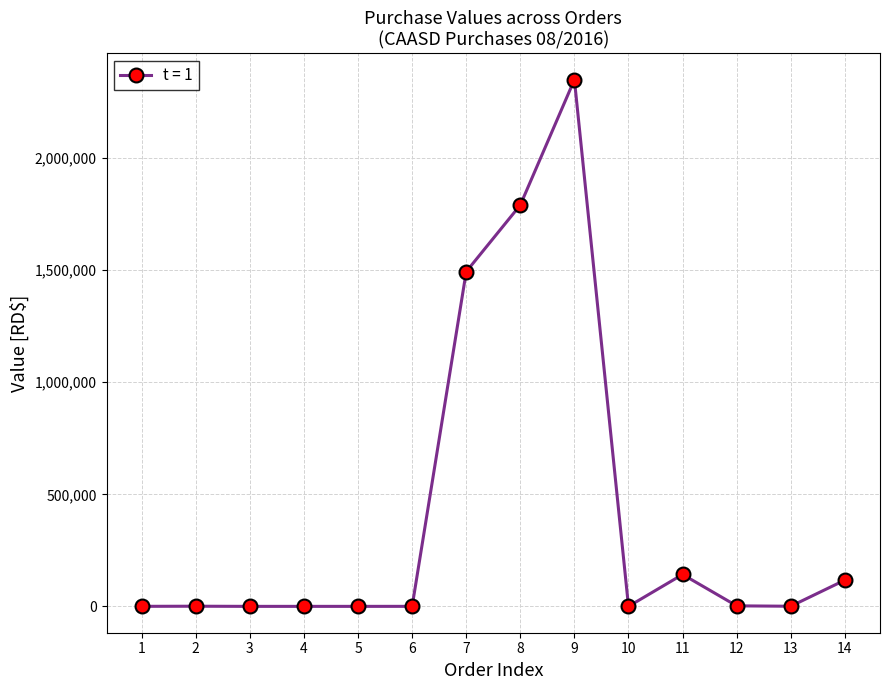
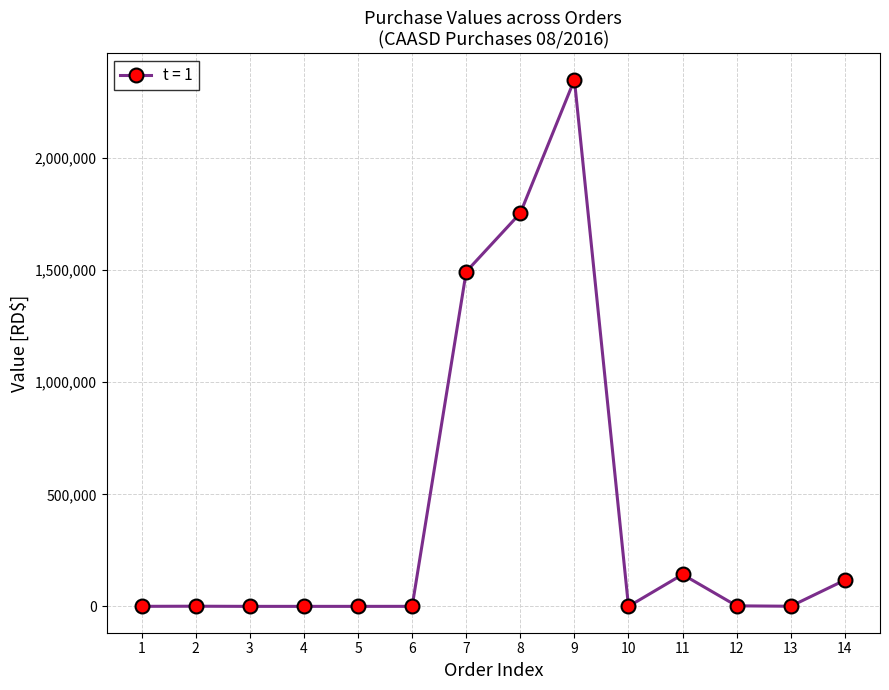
  {
    "1": "0",
    "2": "0",
    "3": "0",
    "4": "0",
    "5": "0",
    "6": "0",
    "7": "1,490,000",
-   "8": "1,790,000",
+   "8": "1,750,000",
    "9": "2,350,000",
    "10": "0",
    "11": "140,000",
    "12": "0",
    "13": "0",
    "14": "120,000"
  }
